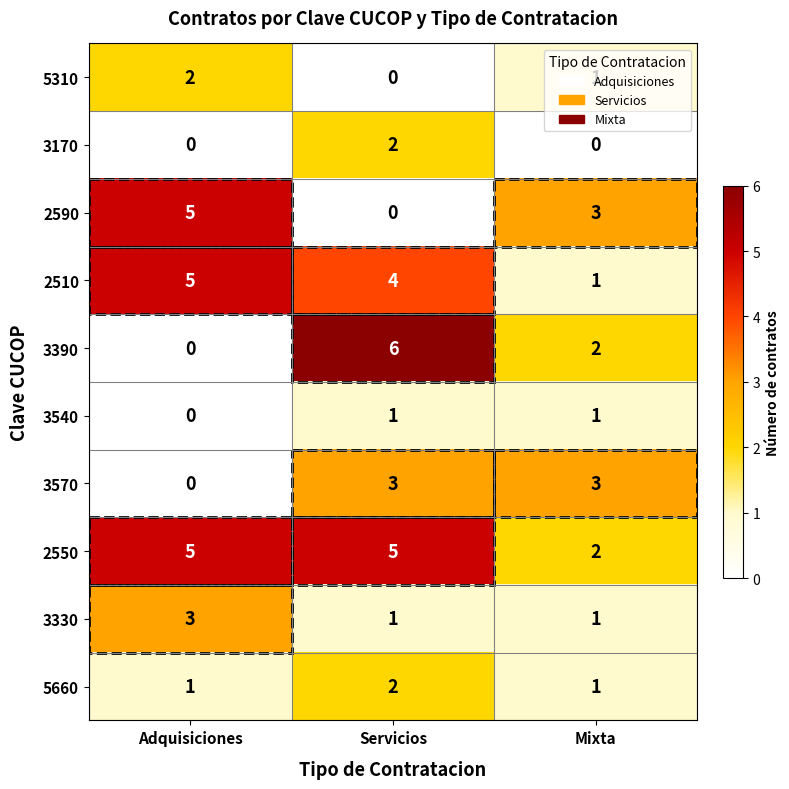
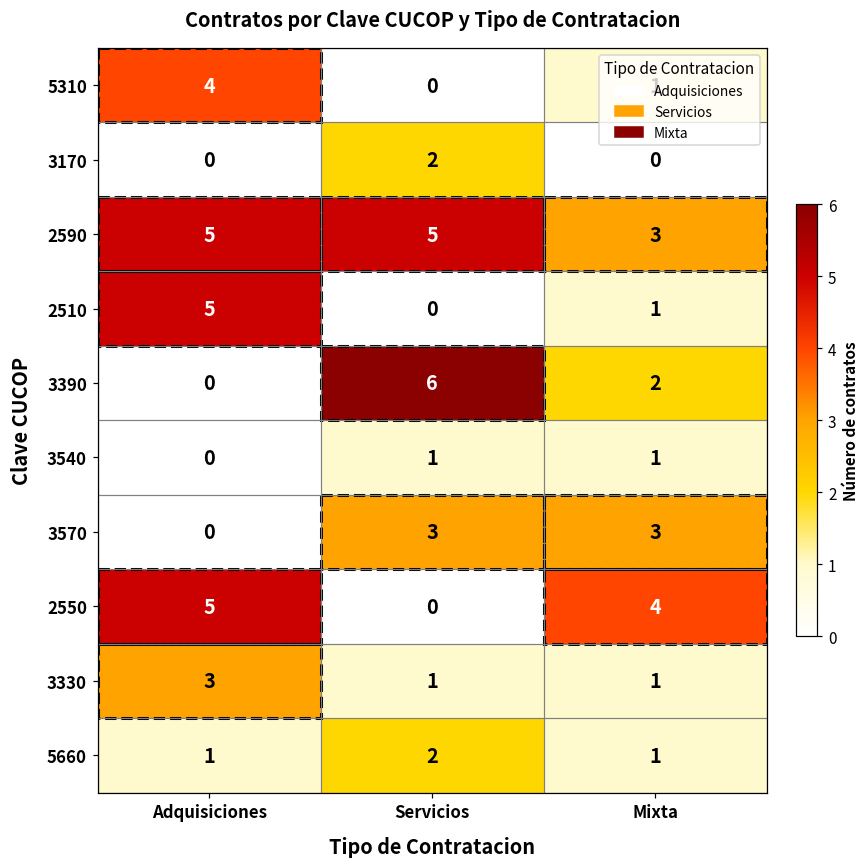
  {
    "5310": {
-     "Adquisiciones": 2,
+     "Adquisiciones": 4,
      "Servicios": 0
    },
    "3170": {
      "Adquisiciones": 0,
      "Servicios": 2,
      "Mixta": 0
    },
    "2590": {
      "Adquisiciones": 5,
-     "Servicios": 0,
+     "Servicios": 5,
      "Mixta": 3
    },
    "2510": {
      "Adquisiciones": 5,
-     "Servicios": 4,
+     "Servicios": 0,
      "Mixta": 1
    },
    "3390": {
      "Adquisiciones": 0,
      "Servicios": 6,
      "Mixta": 2
    },
    "3540": {
      "Adquisiciones": 0,
      "Servicios": 1,
      "Mixta": 1
    },
    "3570": {
      "Adquisiciones": 0,
      "Servicios": 3,
      "Mixta": 3
    },
    "2550": {
      "Adquisiciones": 5,
-     "Servicios": 5,
-     "Mixta": 2
+     "Servicios": 0,
+     "Mixta": 4
    },
    "3330": {
      "Adquisiciones": 3,
      "Servicios": 1,
      "Mixta": 1
    },
    "5660": {
      "Adquisiciones": 1,
      "Servicios": 2,
      "Mixta": 1
    }
  }
